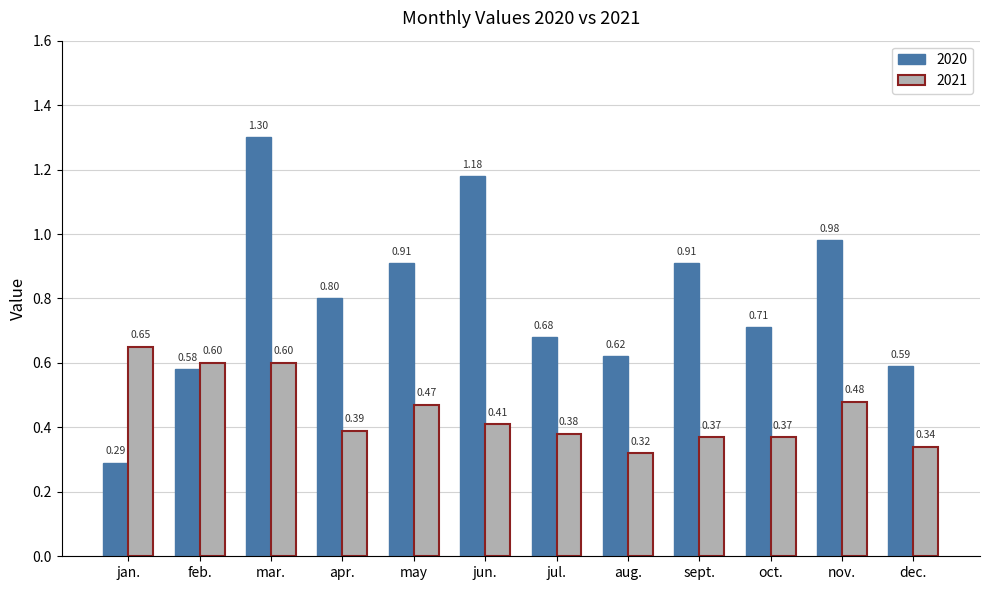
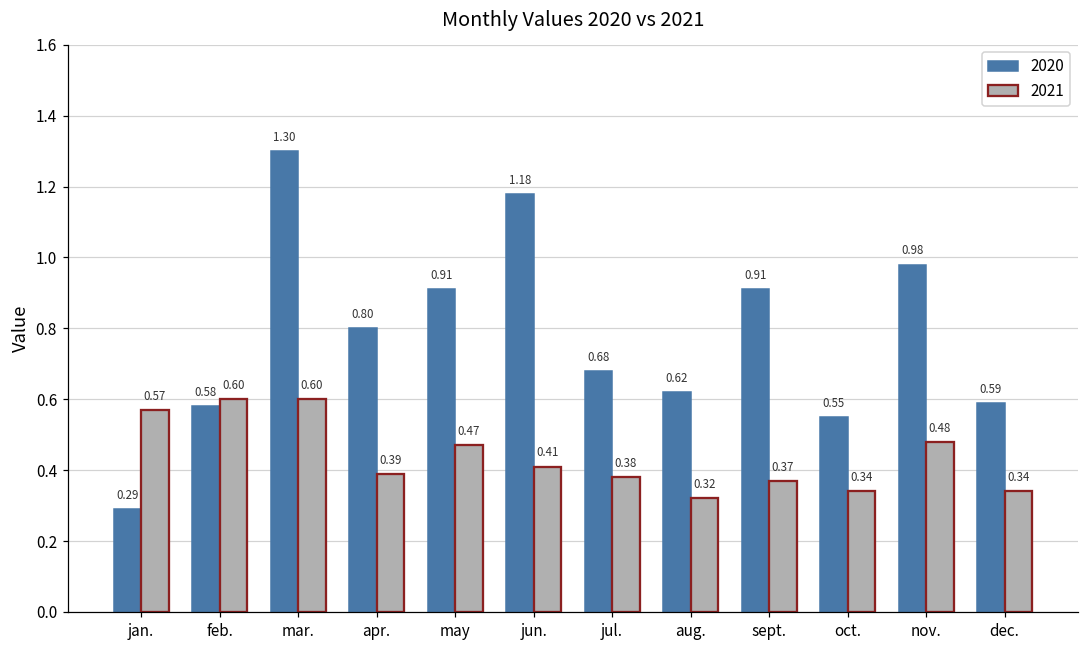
  {
    "2020": {
      "jan.": 0.29,
      "feb.": 0.58,
      "mar.": 1.30,
      "apr.": 0.80,
      "may": 0.91,
      "jun.": 1.18,
      "jul.": 0.68,
      "aug.": 0.62,
      "sept.": 0.91,
-     "oct.": 0.71,
+     "oct.": 0.55,
      "nov.": 0.98,
      "dec.": 0.59
    },
    "2021": {
-     "jan.": 0.65,
+     "jan.": 0.57,
      "feb.": 0.60,
      "mar.": 0.60,
      "apr.": 0.39,
      "may": 0.47,
      "jun.": 0.41,
      "jul.": 0.38,
      "aug.": 0.32,
      "sept.": 0.37,
-     "oct.": 0.37,
+     "oct.": 0.34,
      "nov.": 0.48,
      "dec.": 0.34
    }
  }
